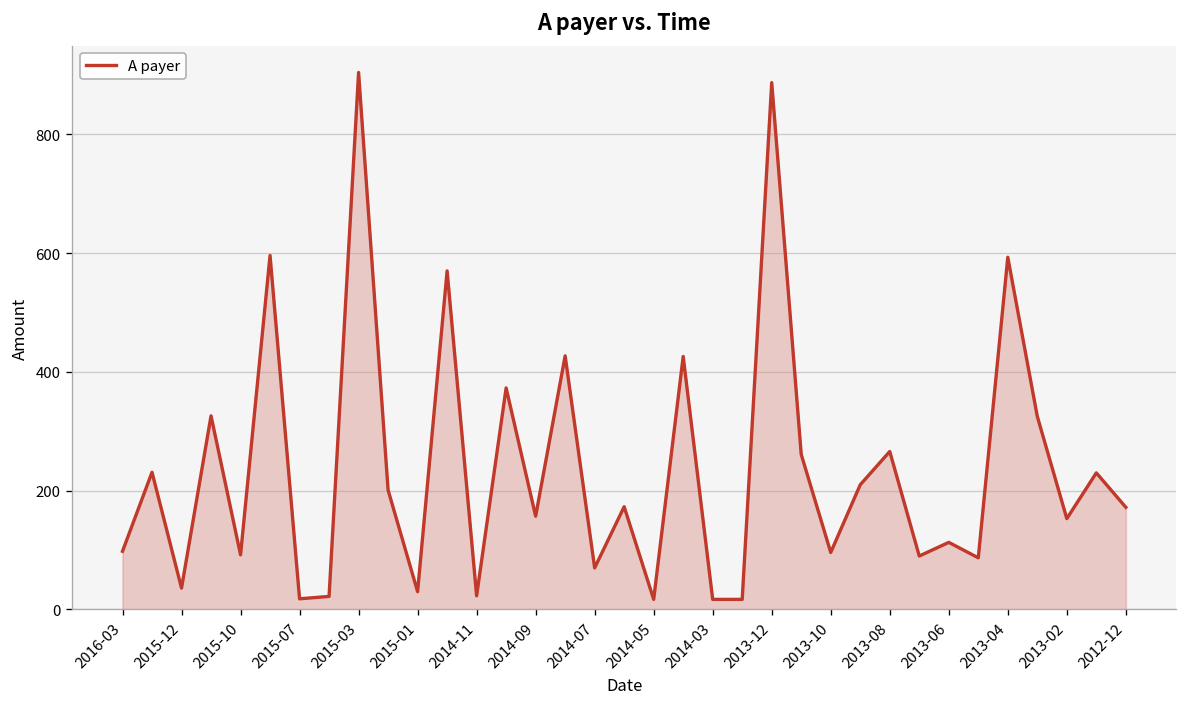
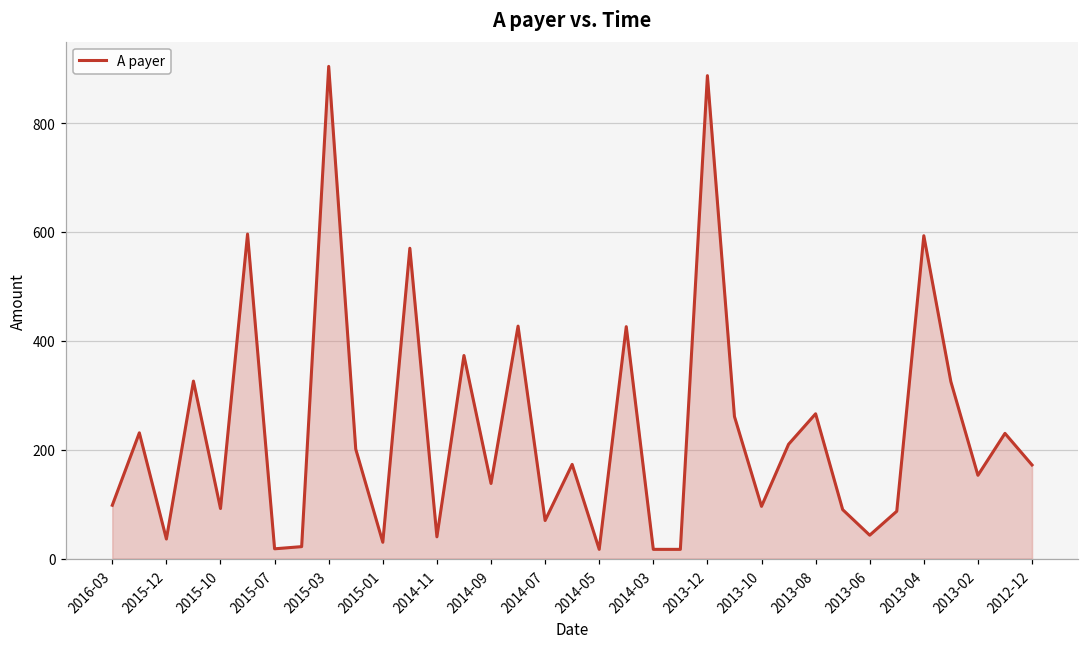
  {
    "2016-03": 100,
    "2015-12": 40,
    "2015-10": 90,
    "2015-07": 20,
    "2015-03": 900,
    "2015-01": 30,
-   "2014-11": 20,
-   "2014-09": 160,
+   "2014-11": 40,
+   "2014-09": 140,
    "2014-07": 70,
    "2014-05": 20,
    "2014-03": 20,
    "2013-12": 890,
    "2013-10": 100,
    "2013-08": 270,
-   "2013-06": 110,
+   "2013-06": 40,
    "2013-04": 590,
    "2013-02": 150,
    "2012-12": 170
  }
